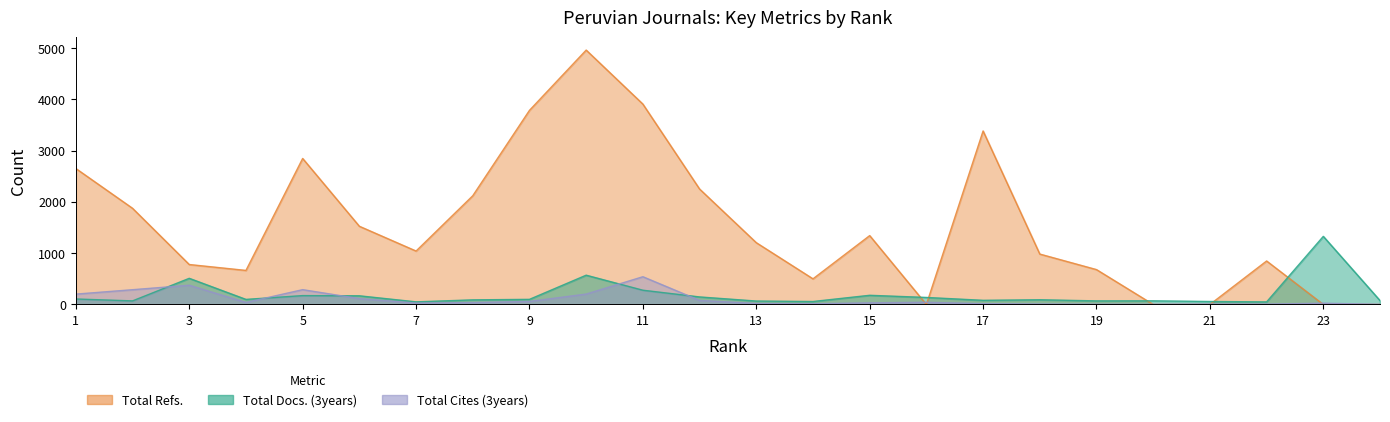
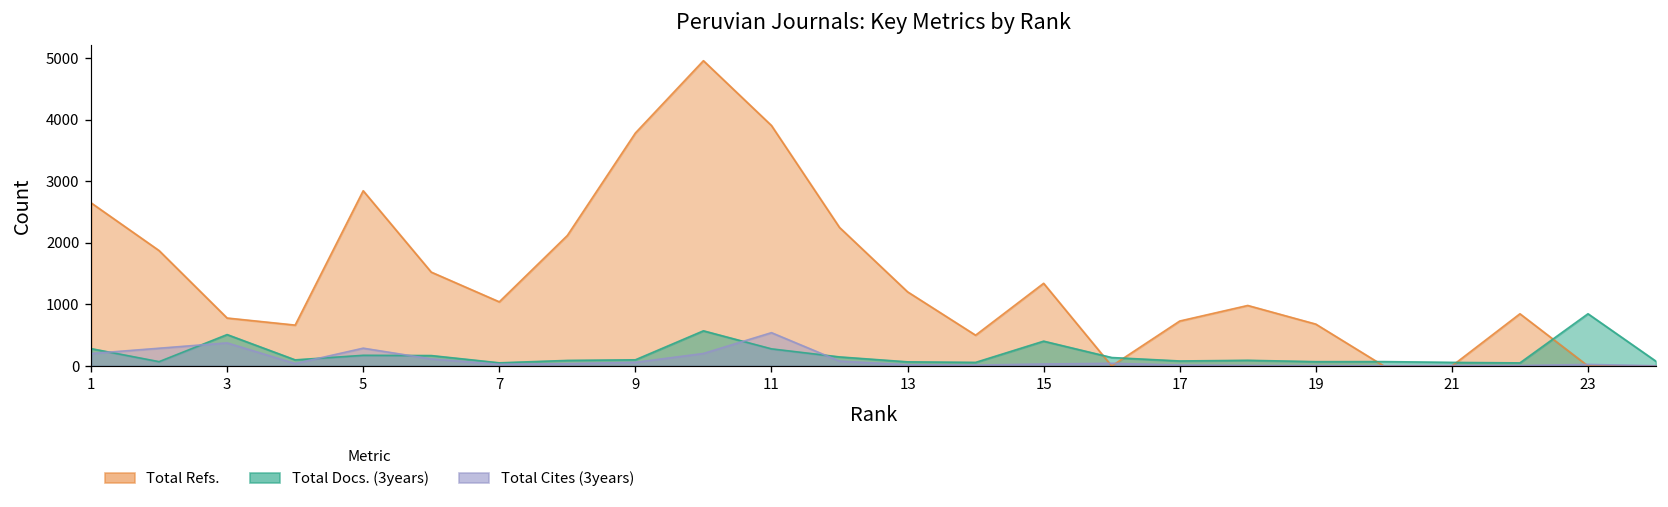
  {
    "Total Refs.": {
      "1": 2700,
      "3": 800,
      "5": 2800,
      "7": 1000,
      "9": 3800,
      "11": 3900,
      "13": 1200,
      "15": 1300,
-     "17": 3400,
+     "17": 700,
      "19": 700
    },
    "Total Docs. (3years)": {
-     "1": 100,
+     "1": 300,
      "3": 500,
      "5": 200,
      "11": 300,
-     "15": 200,
+     "15": 400,
      "17": 100,
      "19": 100,
      "21": 100,
-     "23": 1300
+     "23": 800
    },
    "Total Cites (3years)": {
      "1": 200,
      "3": 400,
      "5": 300,
      "11": 500,
      "15": 0,
      "17": 0,
      "19": 0
    }
  }
